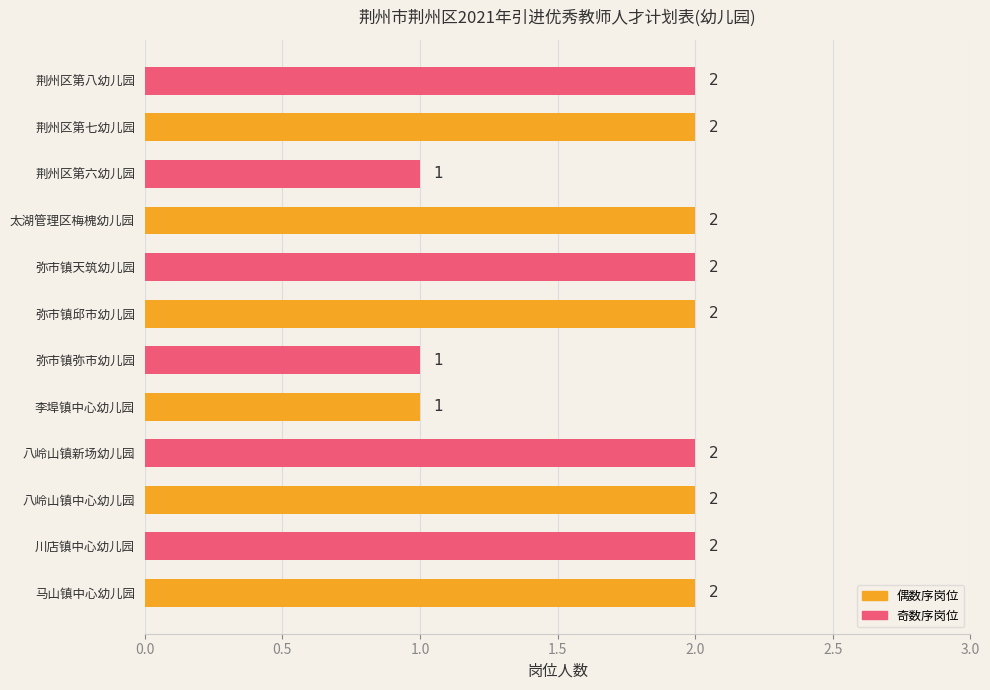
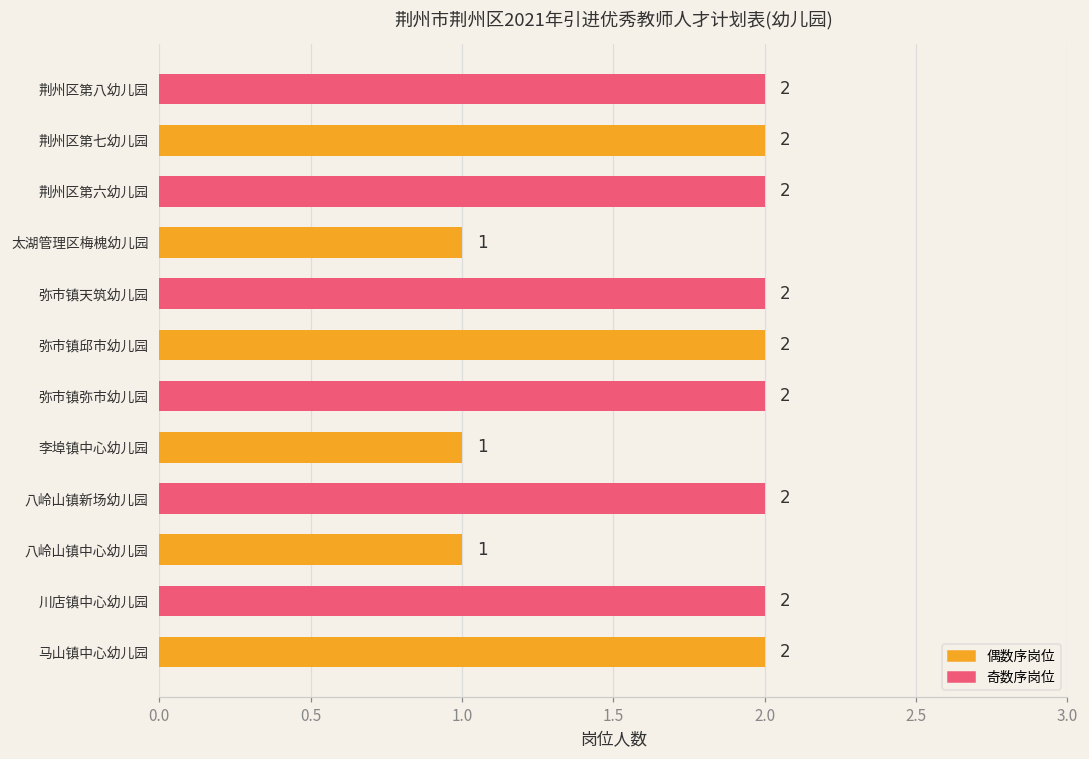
  {
    "荆州区第八幼儿园": 2,
    "荆州区第七幼儿园": 2,
-   "荆州区第六幼儿园": 1,
-   "太湖管理区梅槐幼儿园": 2,
+   "荆州区第六幼儿园": 2,
+   "太湖管理区梅槐幼儿园": 1,
    "弥市镇天筑幼儿园": 2,
    "弥市镇邱市幼儿园": 2,
-   "弥市镇弥市幼儿园": 1,
+   "弥市镇弥市幼儿园": 2,
    "李埠镇中心幼儿园": 1,
    "八岭山镇新场幼儿园": 2,
-   "八岭山镇中心幼儿园": 2,
+   "八岭山镇中心幼儿园": 1,
    "川店镇中心幼儿园": 2,
    "马山镇中心幼儿园": 2
  }
